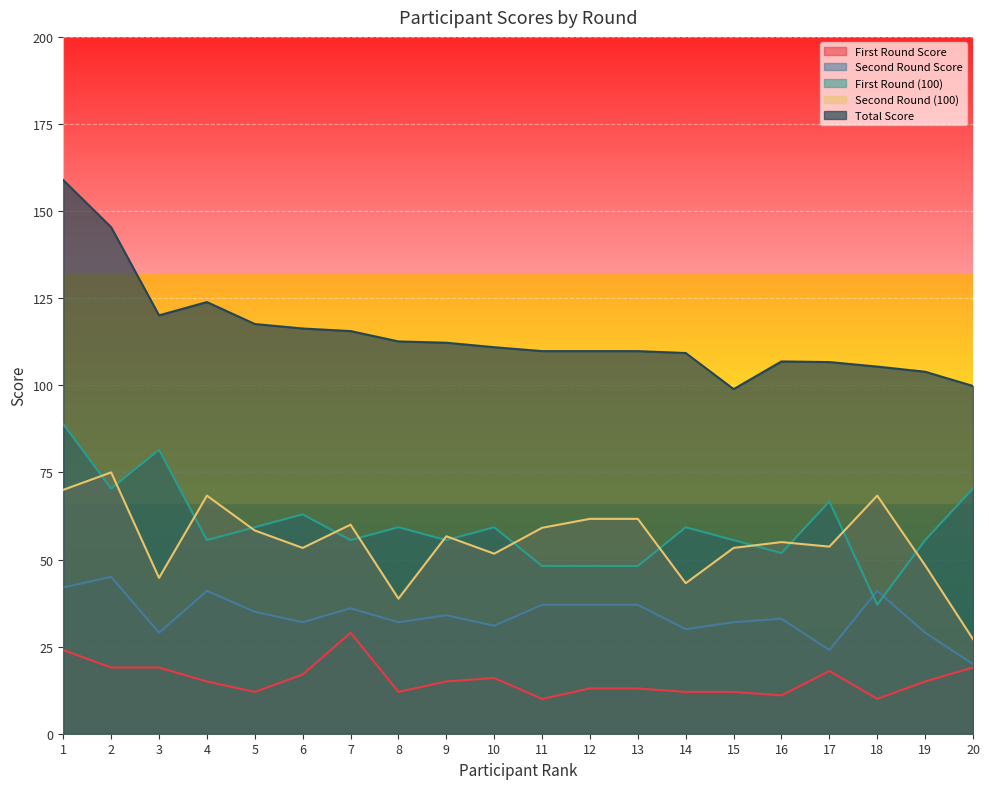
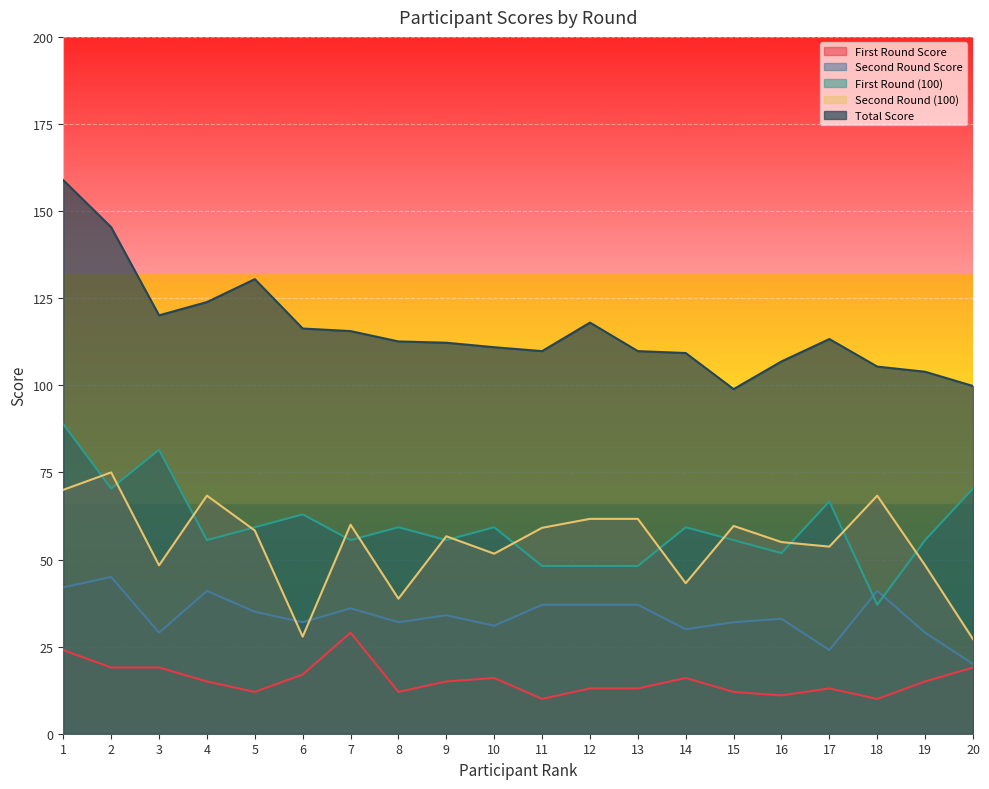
  {
    "First Round Score": {
      "1": 24,
      "2": 19,
      "3": 19,
      "4": 15,
      "5": 12,
      "6": 17,
      "7": 29,
      "8": 12,
      "9": 15,
      "10": 16,
      "11": 10,
      "12": 13,
      "13": 13,
-     "14": 12,
+     "14": 16,
      "15": 12,
      "16": 11,
-     "17": 18,
+     "17": 13,
      "18": 10,
      "19": 15,
      "20": 19
    },
    "Second Round (100)": {
      "1": 70,
      "2": 75,
-     "3": 45,
+     "3": 48,
      "4": 68,
      "5": 58,
-     "6": 53,
+     "6": 28,
      "7": 60,
      "8": 39,
      "9": 57,
      "10": 52,
      "11": 59,
      "12": 62,
      "13": 62,
      "14": 43,
-     "15": 53,
+     "15": 60,
      "16": 55,
      "17": 54,
      "18": 68,
      "19": 48,
      "20": 27
    },
    "Total Score": {
      "1": 159,
      "2": 145,
      "3": 120,
      "4": 124,
-     "5": 118,
+     "5": 130,
      "6": 116,
      "7": 116,
      "8": 113,
      "9": 112,
      "10": 111,
      "11": 110,
-     "12": 110,
+     "12": 118,
      "13": 110,
      "14": 109,
      "15": 99,
      "16": 107,
-     "17": 107,
+     "17": 113,
      "18": 105,
      "19": 104,
      "20": 100
    }
  }
